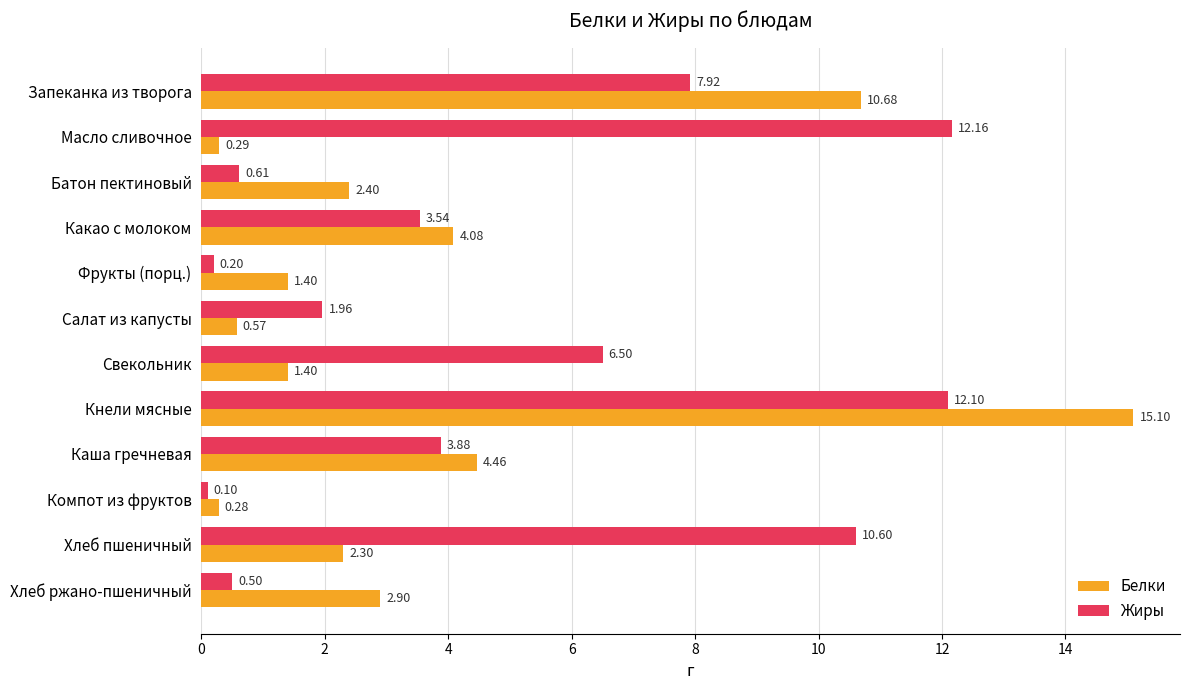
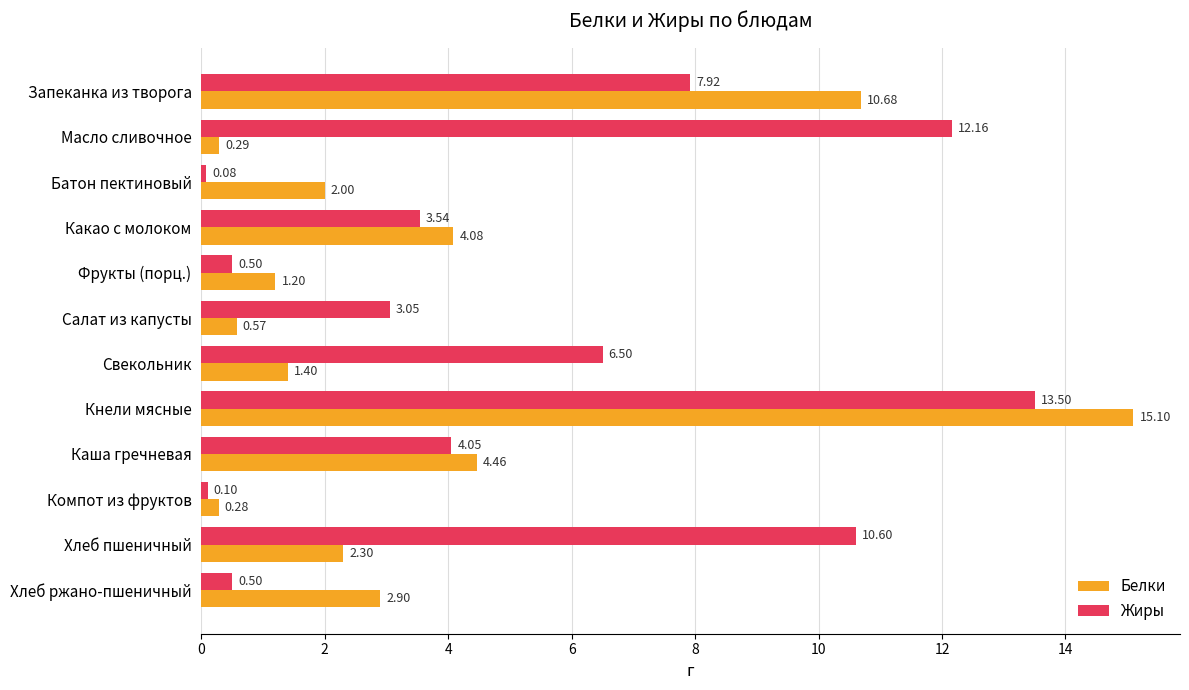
  {
    "Белки": {
      "Запеканка из творога": 10.68,
      "Масло сливочное": 0.29,
-     "Батон пектиновый": 2.40,
+     "Батон пектиновый": 2.00,
      "Какао с молоком": 4.08,
-     "Фрукты (порц.)": 1.40,
+     "Фрукты (порц.)": 1.20,
      "Салат из капусты": 0.57,
      "Свекольник": 1.40,
      "Кнели мясные": 15.10,
      "Каша гречневая": 4.46,
      "Компот из фруктов": 0.28,
      "Хлеб пшеничный": 2.30,
      "Хлеб ржано-пшеничный": 2.90
    },
    "Жиры": {
      "Запеканка из творога": 7.92,
      "Масло сливочное": 12.16,
-     "Батон пектиновый": 0.61,
+     "Батон пектиновый": 0.08,
      "Какао с молоком": 3.54,
-     "Фрукты (порц.)": 0.20,
-     "Салат из капусты": 1.96,
+     "Фрукты (порц.)": 0.50,
+     "Салат из капусты": 3.05,
      "Свекольник": 6.50,
-     "Кнели мясные": 12.10,
-     "Каша гречневая": 3.88,
+     "Кнели мясные": 13.50,
+     "Каша гречневая": 4.05,
      "Компот из фруктов": 0.10,
      "Хлеб пшеничный": 10.60,
      "Хлеб ржано-пшеничный": 0.50
    }
  }
